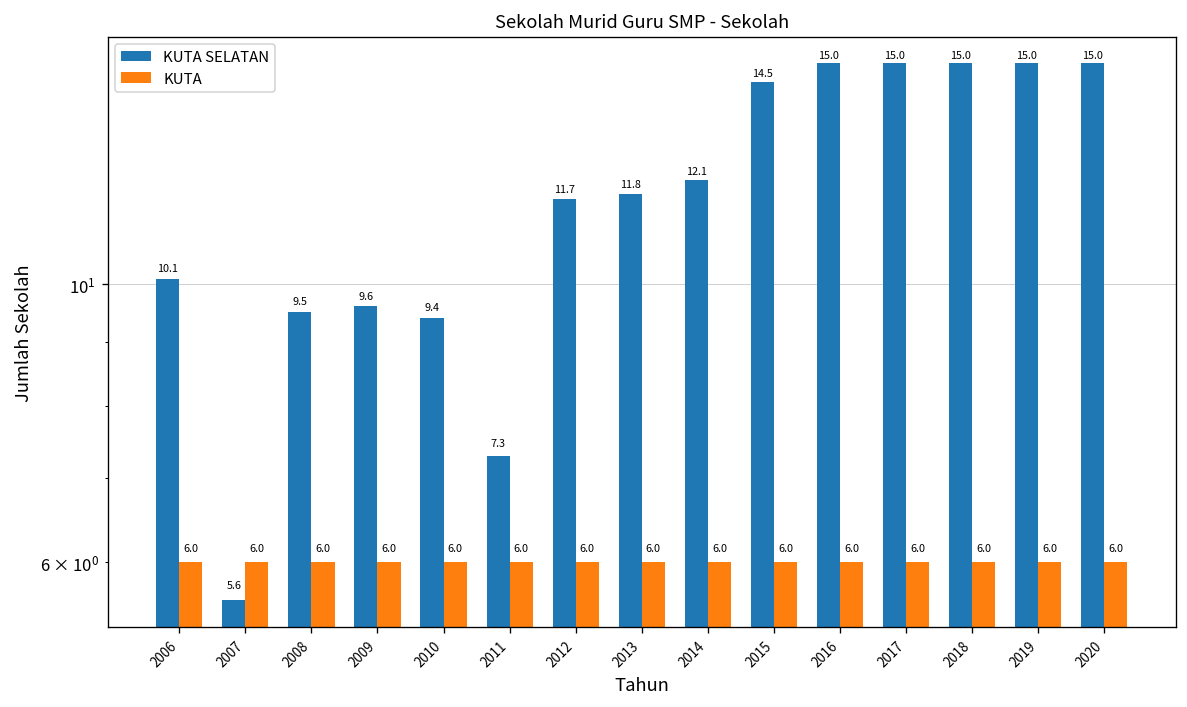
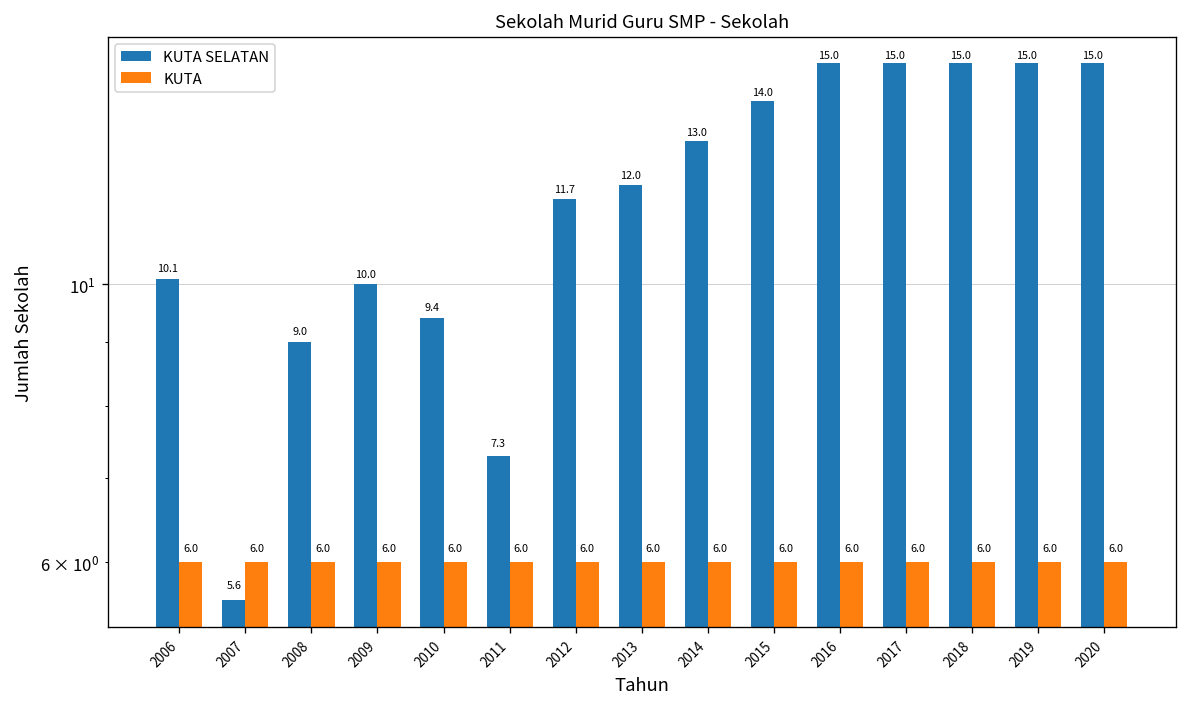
  {
    "KUTA SELATAN": {
      "2006": 10.1,
      "2007": 5.6,
-     "2008": 9.5,
-     "2009": 9.6,
+     "2008": 9.0,
+     "2009": 10.0,
      "2010": 9.4,
      "2011": 7.3,
      "2012": 11.7,
-     "2013": 11.8,
-     "2014": 12.1,
-     "2015": 14.5,
+     "2013": 12.0,
+     "2014": 13.0,
+     "2015": 14.0,
      "2016": 15.0,
      "2017": 15.0,
      "2018": 15.0,
      "2019": 15.0,
      "2020": 15.0
    },
    "KUTA": {
      "2006": 6.0,
      "2007": 6.0,
      "2008": 6.0,
      "2009": 6.0,
      "2010": 6.0,
      "2011": 6.0,
      "2012": 6.0,
      "2013": 6.0,
      "2014": 6.0,
      "2015": 6.0,
      "2016": 6.0,
      "2017": 6.0,
      "2018": 6.0,
      "2019": 6.0,
      "2020": 6.0
    }
  }
